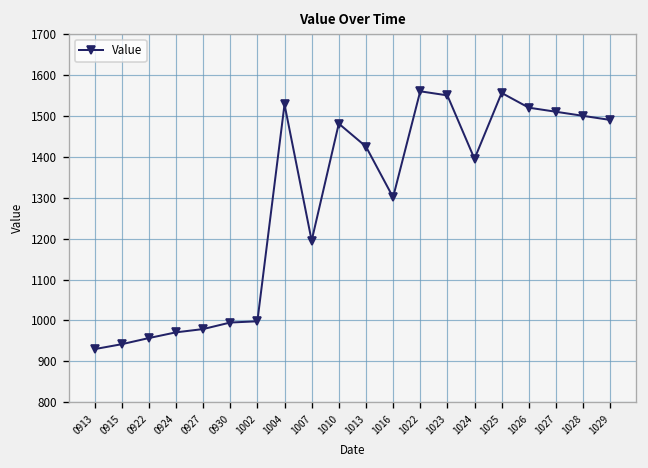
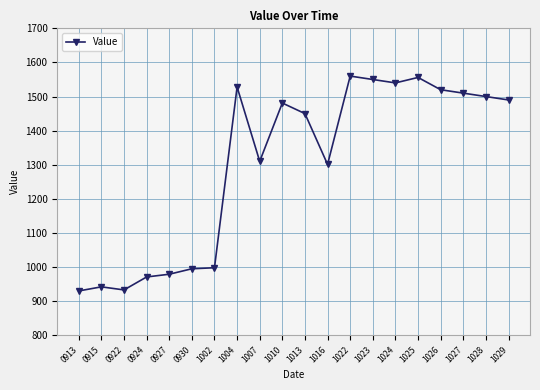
  {
    "0913": 930,
    "0915": 940,
-   "0922": 960,
+   "0922": 930,
    "0924": 970,
    "0927": 980,
    "0930": 1000,
    "1002": 1000,
    "1004": 1530,
-   "1007": 1200,
+   "1007": 1310,
    "1010": 1480,
-   "1013": 1430,
+   "1013": 1450,
    "1016": 1300,
    "1022": 1560,
    "1023": 1550,
-   "1024": 1400,
+   "1024": 1540,
    "1025": 1560,
    "1026": 1520,
    "1027": 1510,
    "1028": 1500,
    "1029": 1490
  }
